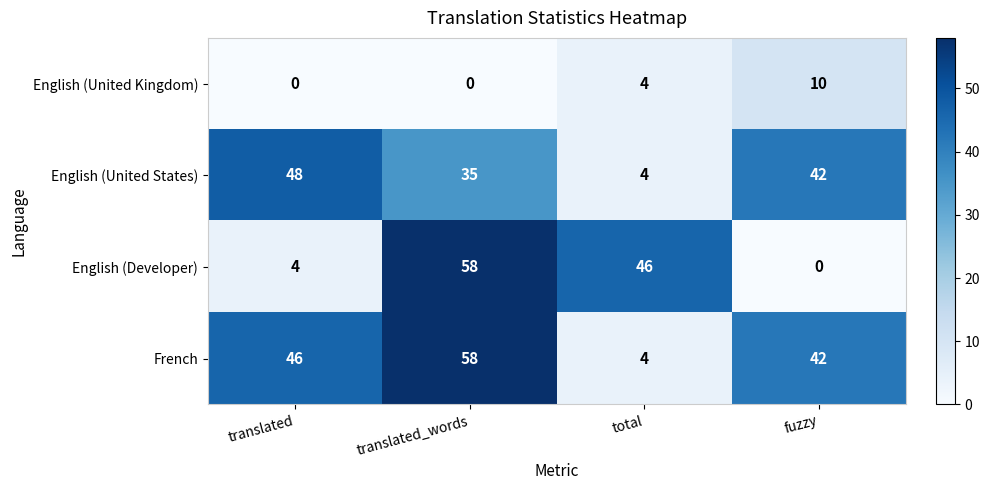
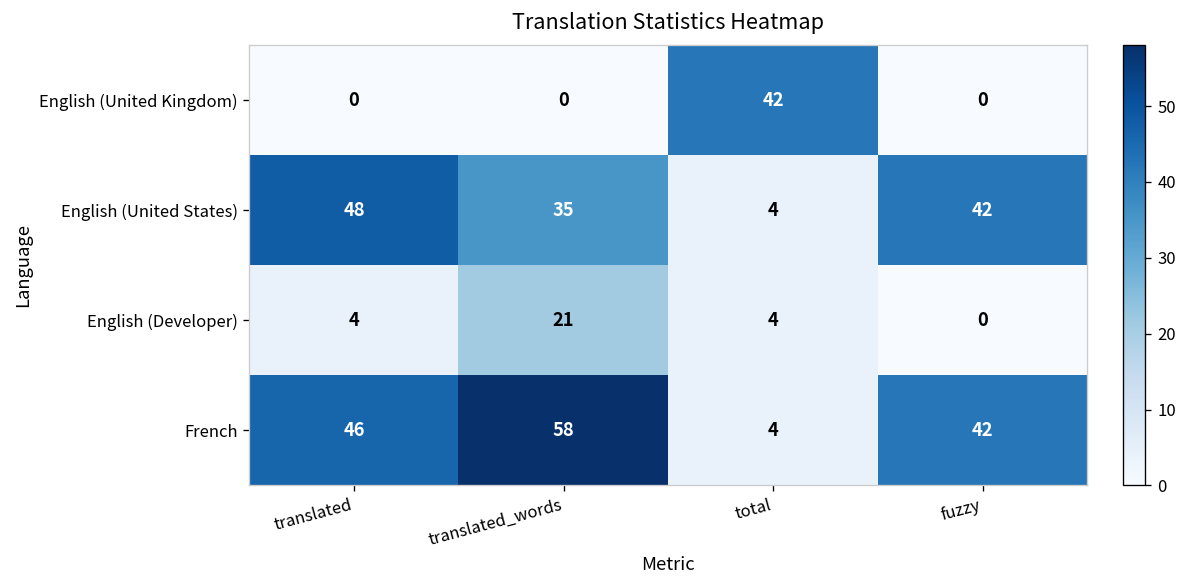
  {
    "English (United Kingdom)": {
      "translated": 0,
      "translated_words": 0,
-     "total": 4,
-     "fuzzy": 10
+     "total": 42,
+     "fuzzy": 0
    },
    "English (United States)": {
      "translated": 48,
      "translated_words": 35,
      "total": 4,
      "fuzzy": 42
    },
    "English (Developer)": {
      "translated": 4,
-     "translated_words": 58,
-     "total": 46,
+     "translated_words": 21,
+     "total": 4,
      "fuzzy": 0
    },
    "French": {
      "translated": 46,
      "translated_words": 58,
      "total": 4,
      "fuzzy": 42
    }
  }
